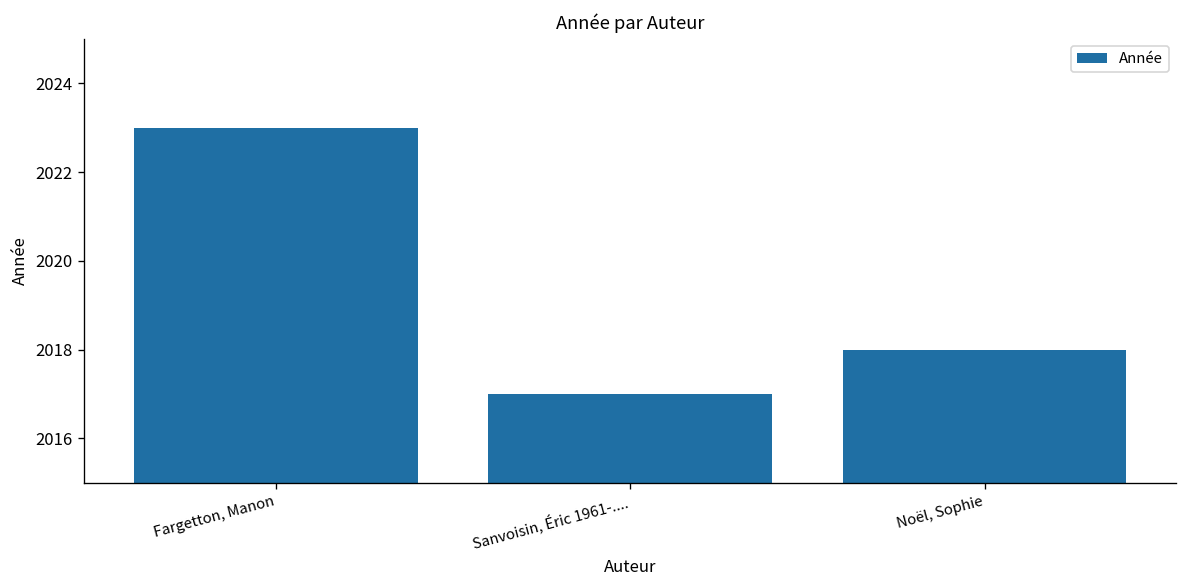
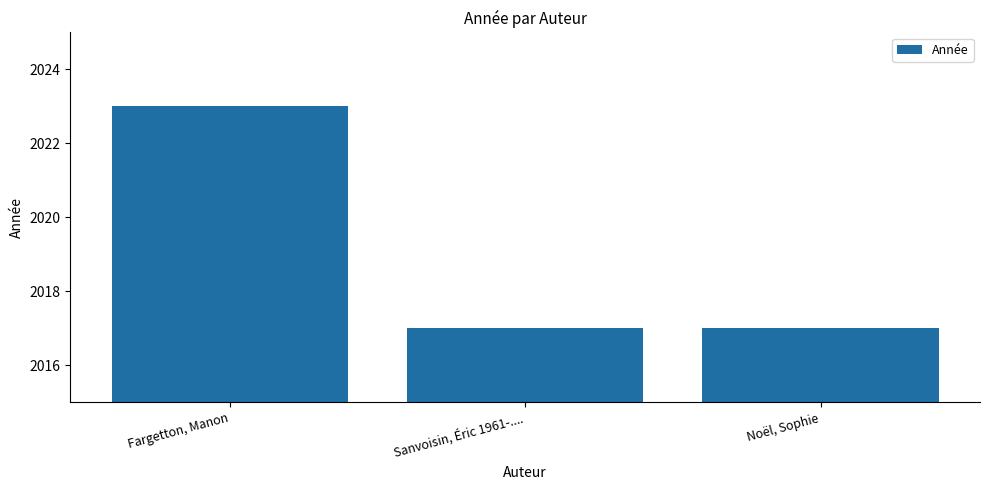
  {
    "Fargetton, Manon": 2023,
    "Sanvoisin, Éric 1961-....": 2017,
-   "Noël, Sophie": 2018
+   "Noël, Sophie": 2017
  }
